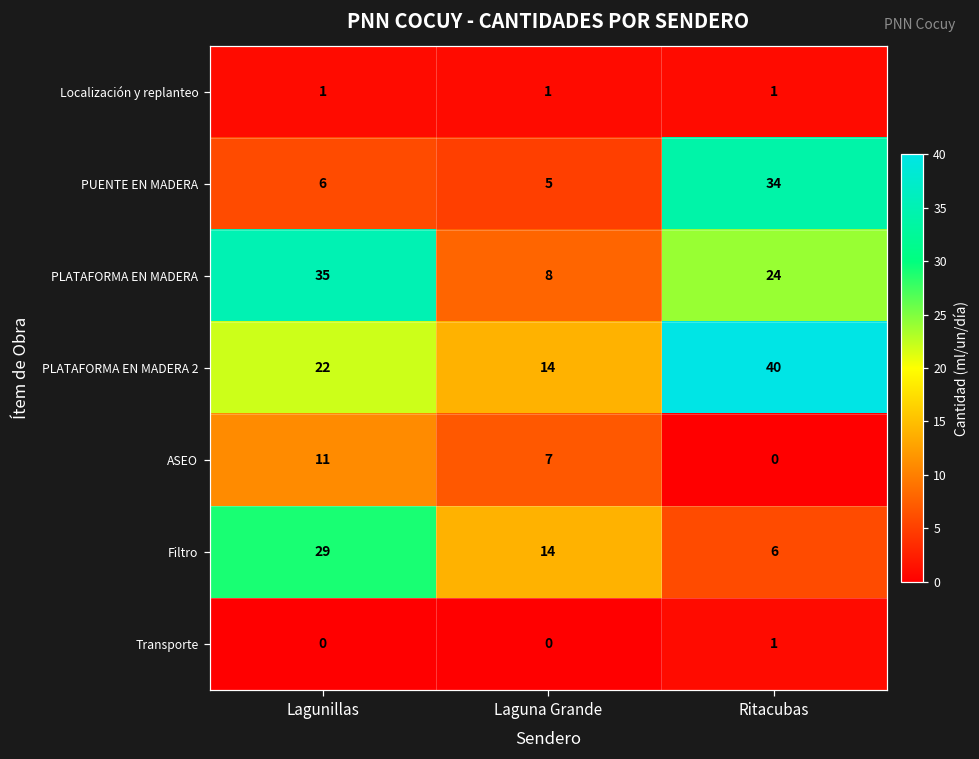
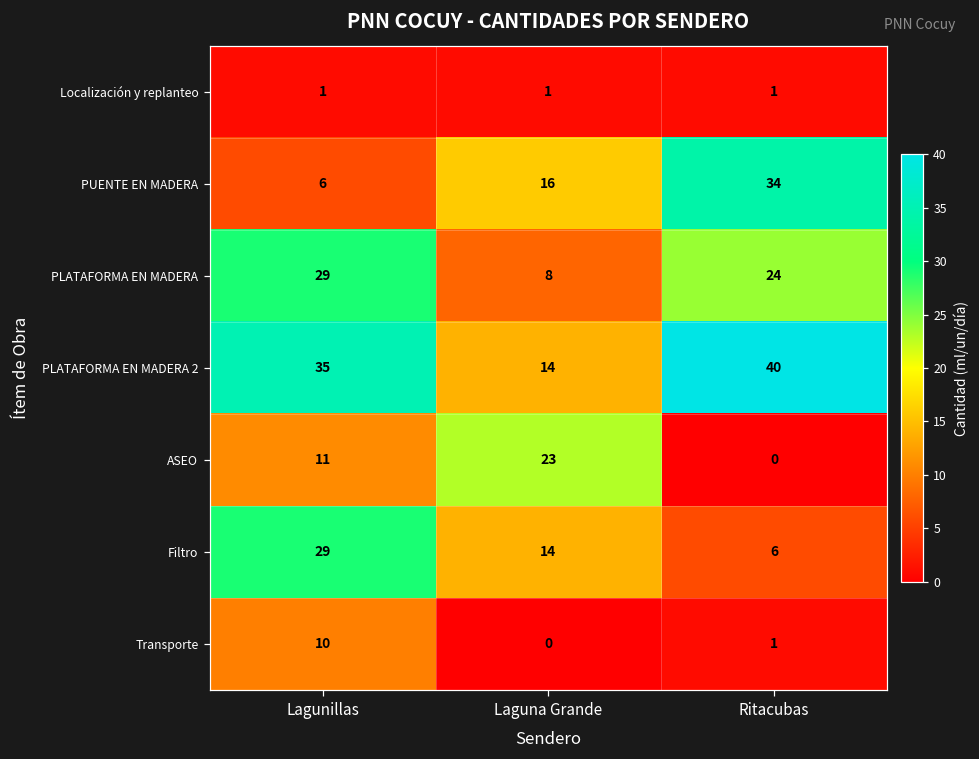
  {
    "Localización y replanteo": {
      "Lagunillas": 1,
      "Laguna Grande": 1,
      "Ritacubas": 1
    },
    "PUENTE EN MADERA": {
      "Lagunillas": 6,
-     "Laguna Grande": 5,
+     "Laguna Grande": 16,
      "Ritacubas": 34
    },
    "PLATAFORMA EN MADERA": {
-     "Lagunillas": 35,
+     "Lagunillas": 29,
      "Laguna Grande": 8,
      "Ritacubas": 24
    },
    "PLATAFORMA EN MADERA 2": {
-     "Lagunillas": 22,
+     "Lagunillas": 35,
      "Laguna Grande": 14,
      "Ritacubas": 40
    },
    "ASEO": {
      "Lagunillas": 11,
-     "Laguna Grande": 7,
+     "Laguna Grande": 23,
      "Ritacubas": 0
    },
    "Filtro": {
      "Lagunillas": 29,
      "Laguna Grande": 14,
      "Ritacubas": 6
    },
    "Transporte": {
-     "Lagunillas": 0,
+     "Lagunillas": 10,
      "Laguna Grande": 0,
      "Ritacubas": 1
    }
  }
